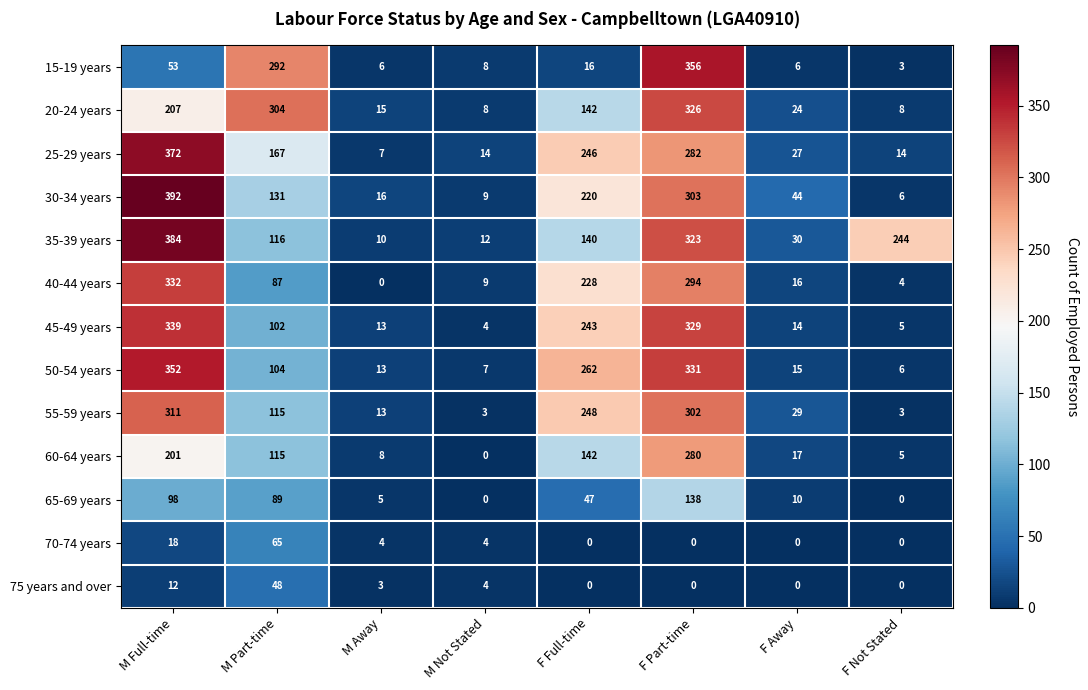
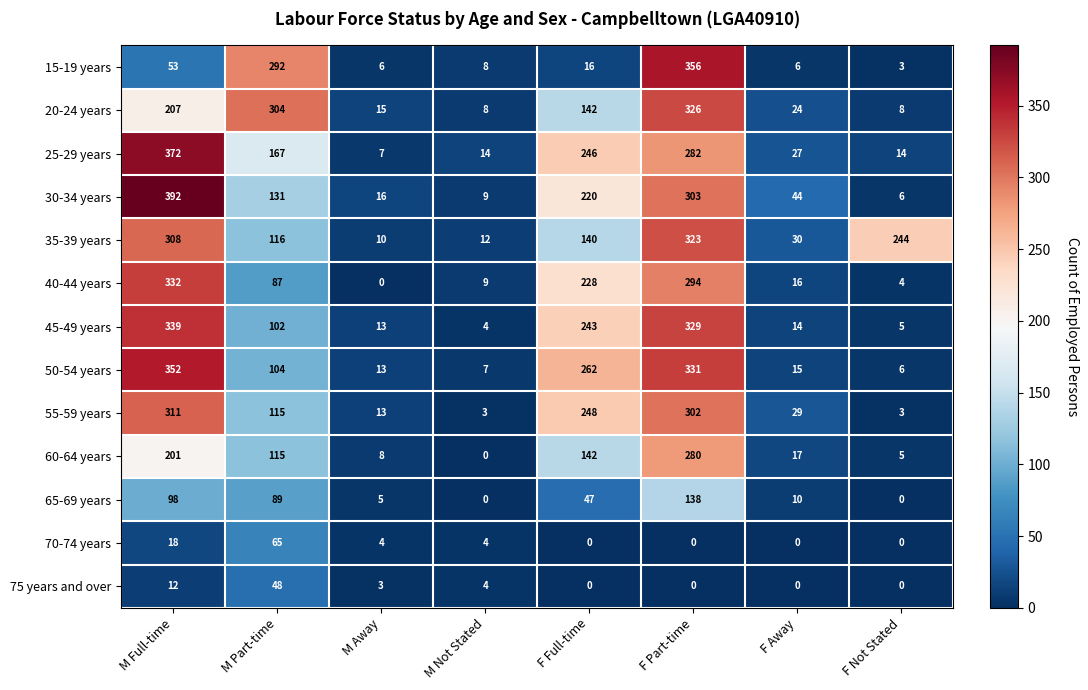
  {
    "15-19 years": {
      "M Full-time": 53,
      "M Part-time": 292,
      "M Away": 6,
      "M Not Stated": 8,
      "F Full-time": 16,
      "F Part-time": 356,
      "F Away": 6,
      "F Not Stated": 3
    },
    "20-24 years": {
      "M Full-time": 207,
      "M Part-time": 304,
      "M Away": 15,
      "M Not Stated": 8,
      "F Full-time": 142,
      "F Part-time": 326,
      "F Away": 24,
      "F Not Stated": 8
    },
    "25-29 years": {
      "M Full-time": 372,
      "M Part-time": 167,
      "M Away": 7,
      "M Not Stated": 14,
      "F Full-time": 246,
      "F Part-time": 282,
      "F Away": 27,
      "F Not Stated": 14
    },
    "30-34 years": {
      "M Full-time": 392,
      "M Part-time": 131,
      "M Away": 16,
      "M Not Stated": 9,
      "F Full-time": 220,
      "F Part-time": 303,
      "F Away": 44,
      "F Not Stated": 6
    },
    "35-39 years": {
-     "M Full-time": 384,
+     "M Full-time": 308,
      "M Part-time": 116,
      "M Away": 10,
      "M Not Stated": 12,
      "F Full-time": 140,
      "F Part-time": 323,
      "F Away": 30,
      "F Not Stated": 244
    },
    "40-44 years": {
      "M Full-time": 332,
      "M Part-time": 87,
      "M Away": 0,
      "M Not Stated": 9,
      "F Full-time": 228,
      "F Part-time": 294,
      "F Away": 16,
      "F Not Stated": 4
    },
    "45-49 years": {
      "M Full-time": 339,
      "M Part-time": 102,
      "M Away": 13,
      "M Not Stated": 4,
      "F Full-time": 243,
      "F Part-time": 329,
      "F Away": 14,
      "F Not Stated": 5
    },
    "50-54 years": {
      "M Full-time": 352,
      "M Part-time": 104,
      "M Away": 13,
      "M Not Stated": 7,
      "F Full-time": 262,
      "F Part-time": 331,
      "F Away": 15,
      "F Not Stated": 6
    },
    "55-59 years": {
      "M Full-time": 311,
      "M Part-time": 115,
      "M Away": 13,
      "M Not Stated": 3,
      "F Full-time": 248,
      "F Part-time": 302,
      "F Away": 29,
      "F Not Stated": 3
    },
    "60-64 years": {
      "M Full-time": 201,
      "M Part-time": 115,
      "M Away": 8,
      "M Not Stated": 0,
      "F Full-time": 142,
      "F Part-time": 280,
      "F Away": 17,
      "F Not Stated": 5
    },
    "65-69 years": {
      "M Full-time": 98,
      "M Part-time": 89,
      "M Away": 5,
      "M Not Stated": 0,
      "F Full-time": 47,
      "F Part-time": 138,
      "F Away": 10,
      "F Not Stated": 0
    },
    "70-74 years": {
      "M Full-time": 18,
      "M Part-time": 65,
      "M Away": 4,
      "M Not Stated": 4,
      "F Full-time": 0,
      "F Part-time": 0,
      "F Away": 0,
      "F Not Stated": 0
    },
    "75 years and over": {
      "M Full-time": 12,
      "M Part-time": 48,
      "M Away": 3,
      "M Not Stated": 4,
      "F Full-time": 0,
      "F Part-time": 0,
      "F Away": 0,
      "F Not Stated": 0
    }
  }
